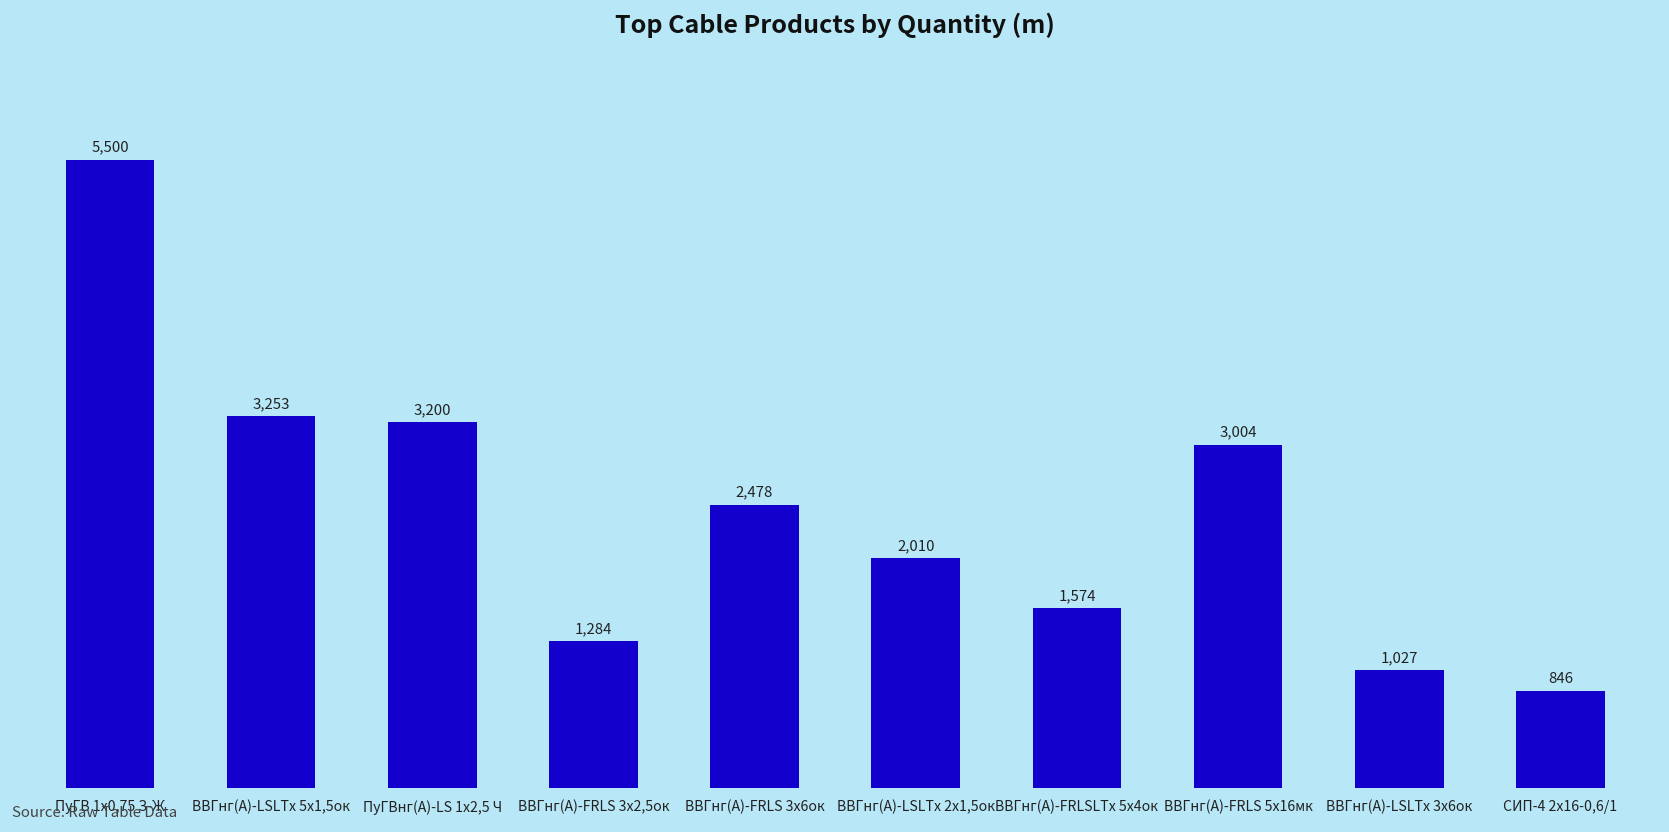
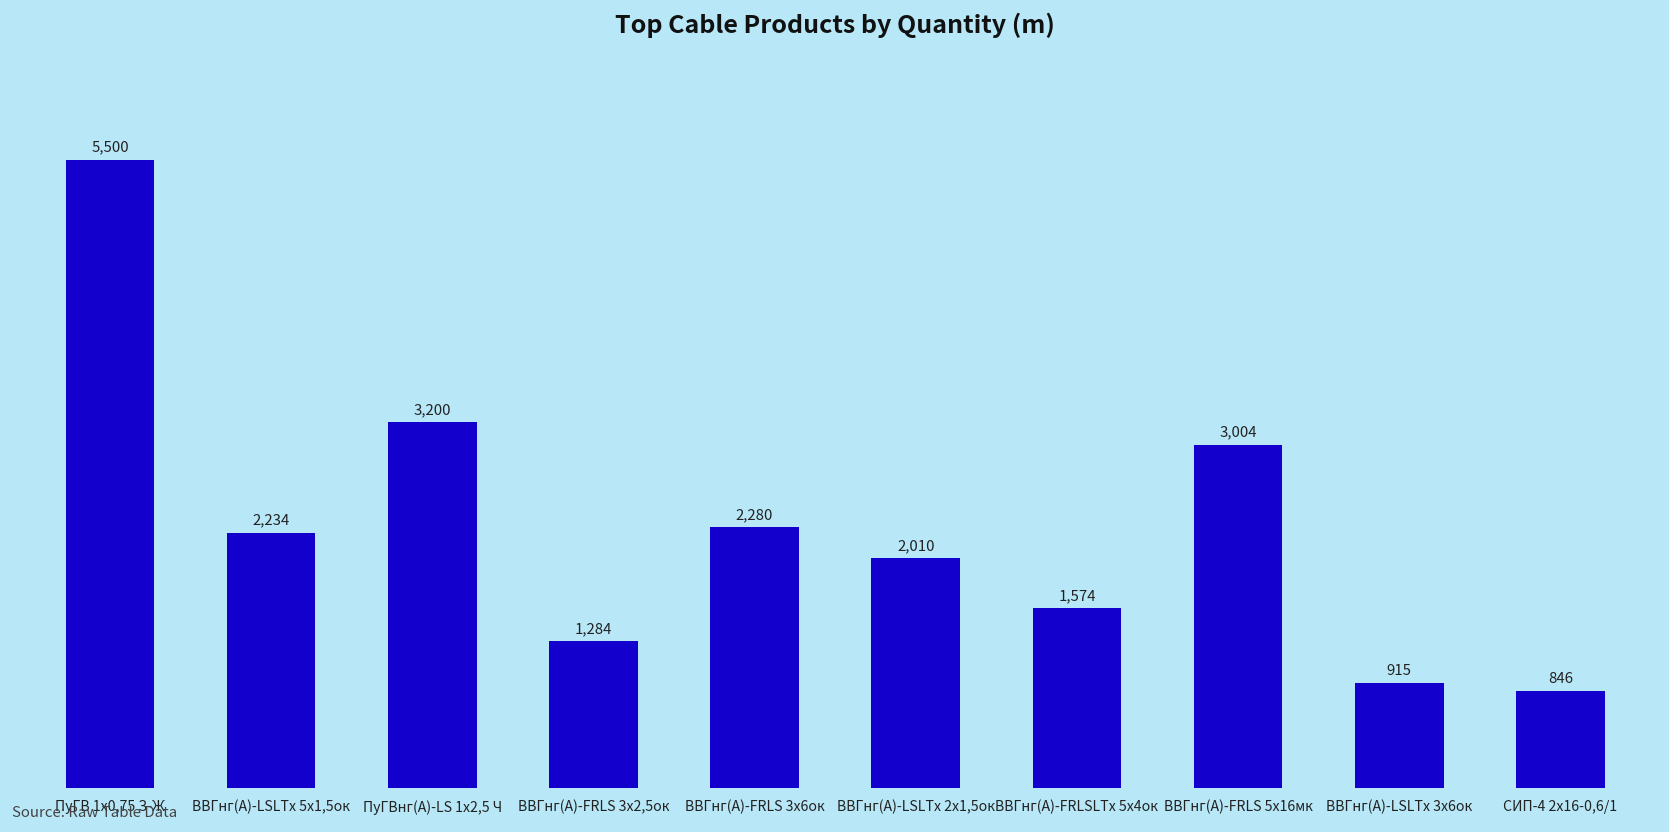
  {
    "ПуГВ 1х0,75 З-Ж": "5,500",
-   "ВВГнг(А)-LSLTx 5х1,5ок": "3,253",
+   "ВВГнг(А)-LSLTx 5х1,5ок": "2,234",
    "ПуГВнг(A)-LS 1х2,5 Ч": "3,200",
    "ВВГнг(А)-FRLS 3х2,5ок": "1,284",
-   "ВВГнг(А)-FRLS 3х6ок": "2,478",
+   "ВВГнг(А)-FRLS 3х6ок": "2,280",
    "ВВГнг(А)-LSLTx 2х1,5ок": "2,010",
    "ВВГнг(А)-FRLSLTx 5х4ок": "1,574",
    "ВВГнг(А)-FRLS 5х16мк": "3,004",
-   "ВВГнг(А)-LSLTx 3х6ок": "1,027",
+   "ВВГнг(А)-LSLTx 3х6ок": "915",
    "СИП-4 2х16-0,6/1": "846"
  }
